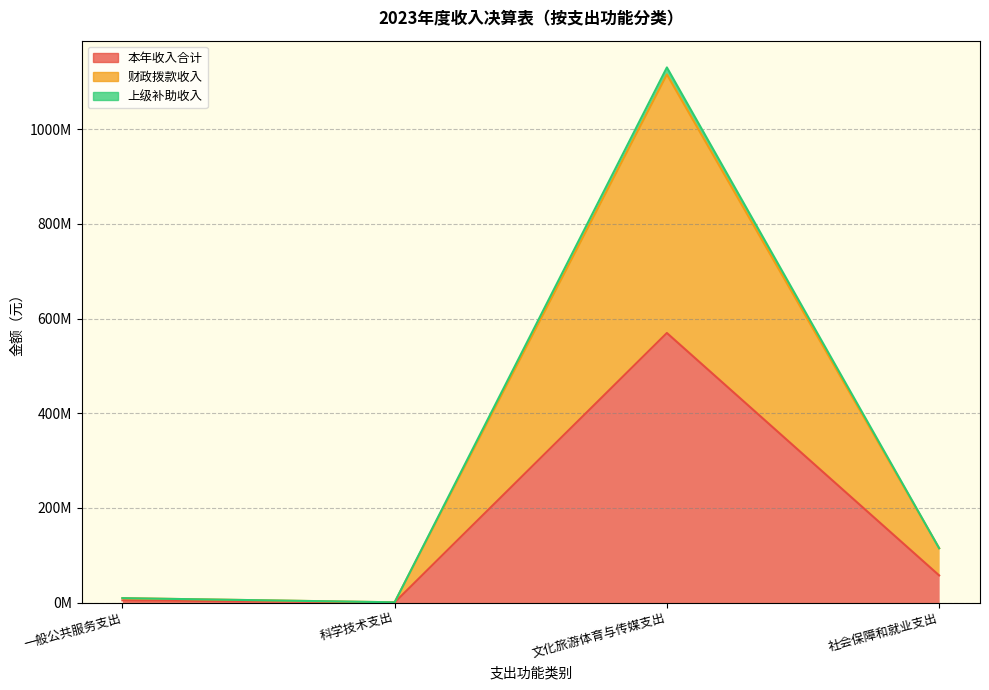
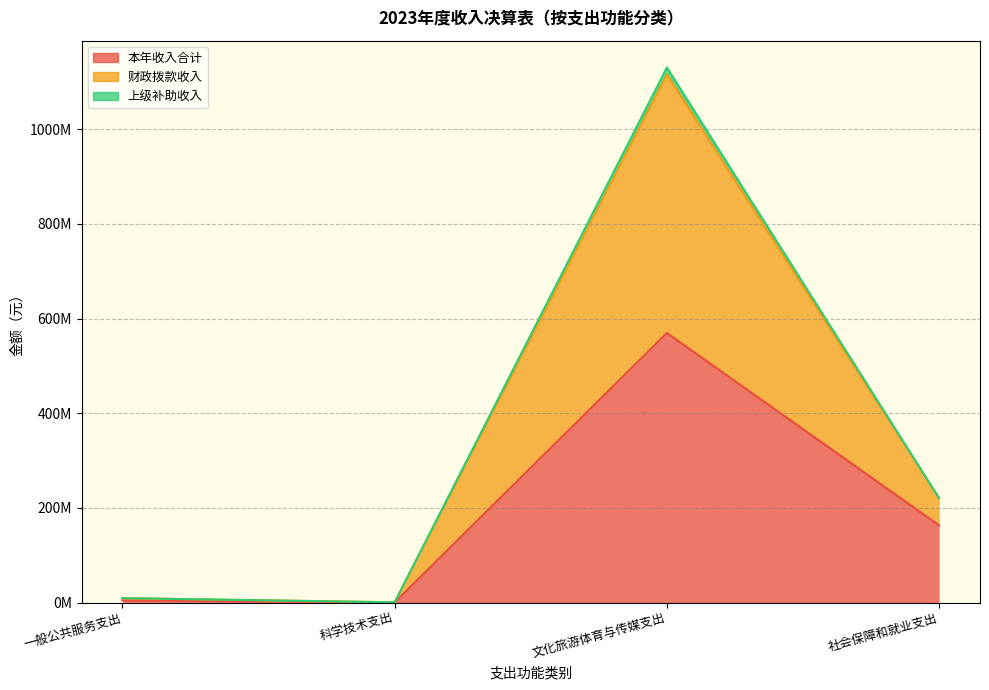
  {
    "本年收入合计": {
      "文化旅游体育与传媒支出": 570000000,
-     "社会保障和就业支出": 60000000
+     "社会保障和就业支出": 160000000
    },
    "财政拨款收入": {
      "文化旅游体育与传媒支出": 550000000
    },
    "上级补助收入": {
      "文化旅游体育与传媒支出": 10000000
    }
  }
